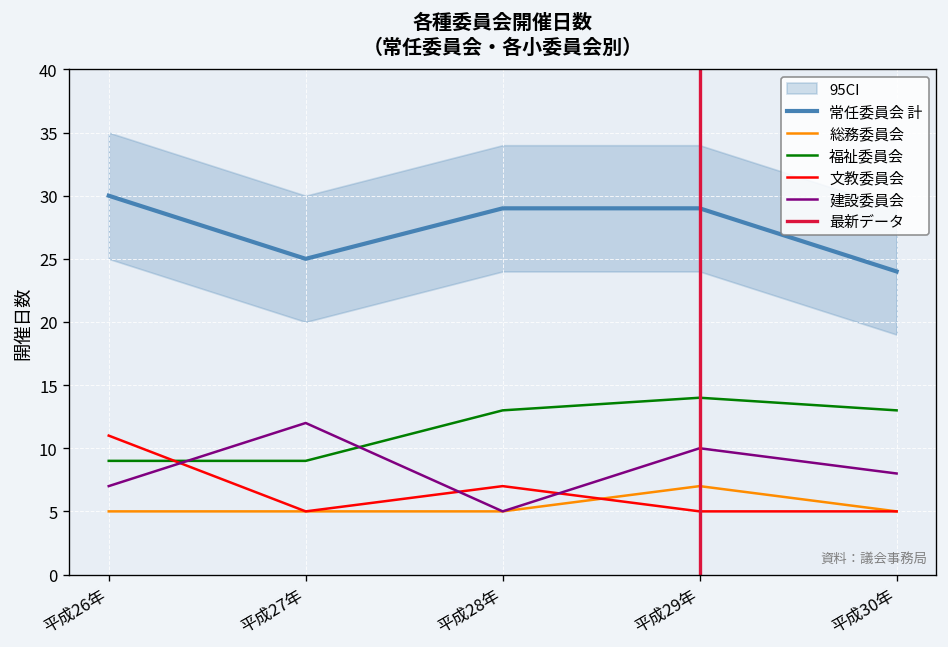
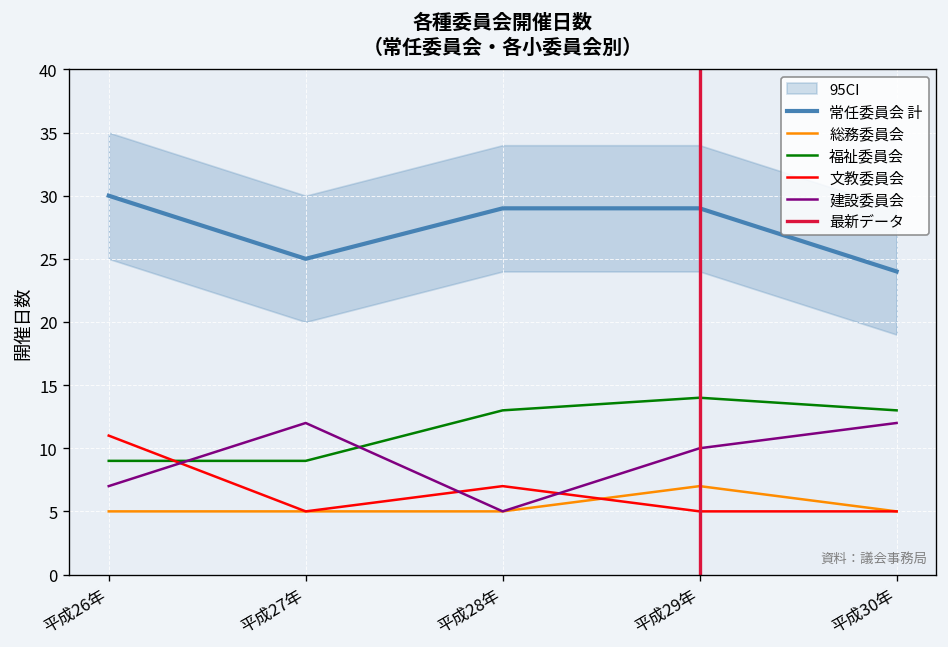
  {
    "総務委員会": {
      "平成26年": 5,
      "平成29年": 7
    },
    "福祉委員会": {
      "平成26年": 9,
      "平成27年": 9,
      "平成28年": 13,
      "平成29年": 14,
      "平成30年": 13
    },
    "文教委員会": {
      "平成26年": 11,
      "平成28年": 7,
      "平成29年": 5
    },
    "建設委員会": {
      "平成26年": 7,
      "平成27年": 12,
      "平成29年": 10,
-     "平成30年": 8
+     "平成30年": 12
    }
  }
